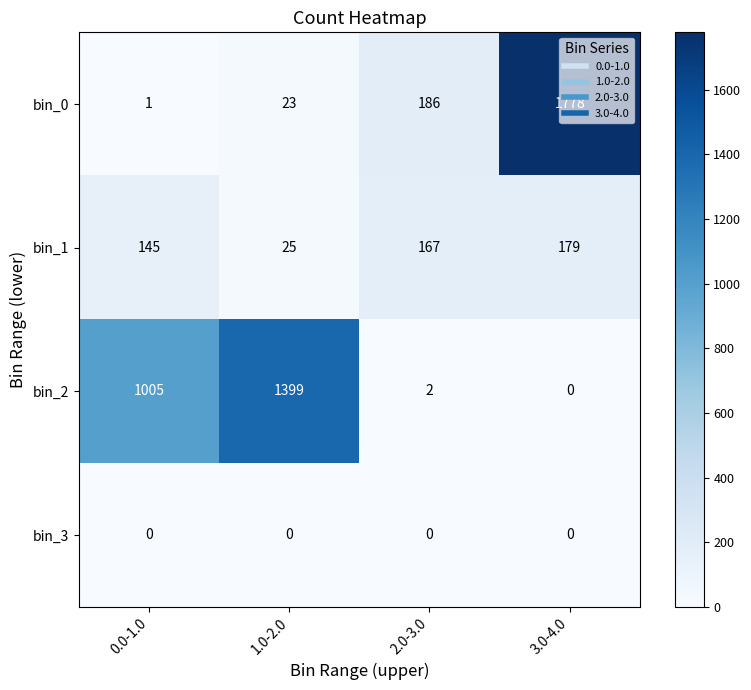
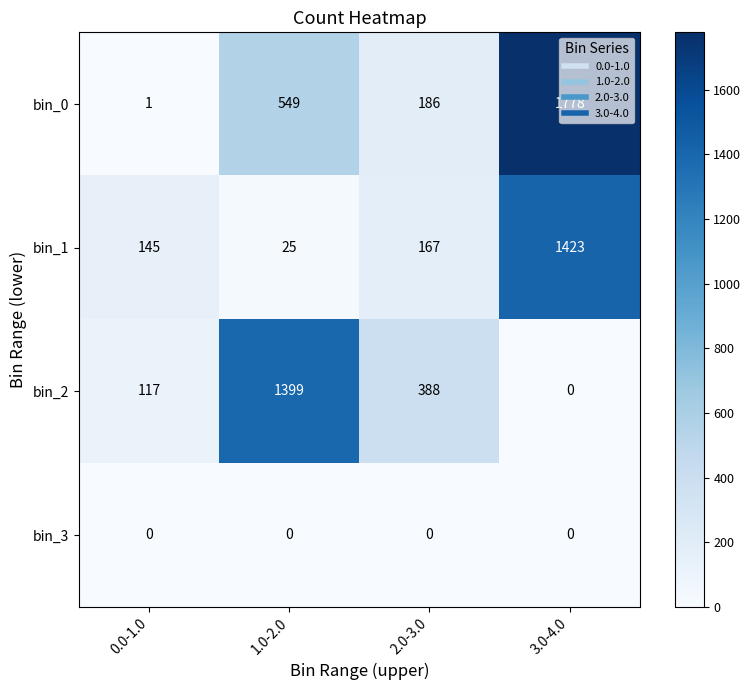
  {
    "bin_0": {
      "0.0-1.0": 1,
-     "1.0-2.0": 23,
+     "1.0-2.0": 549,
      "2.0-3.0": 186
    },
    "bin_1": {
      "0.0-1.0": 145,
      "1.0-2.0": 25,
      "2.0-3.0": 167,
-     "3.0-4.0": 179
+     "3.0-4.0": 1423
    },
    "bin_2": {
-     "0.0-1.0": 1005,
+     "0.0-1.0": 117,
      "1.0-2.0": 1399,
-     "2.0-3.0": 2,
+     "2.0-3.0": 388,
      "3.0-4.0": 0
    },
    "bin_3": {
      "0.0-1.0": 0,
      "1.0-2.0": 0,
      "2.0-3.0": 0,
      "3.0-4.0": 0
    }
  }
